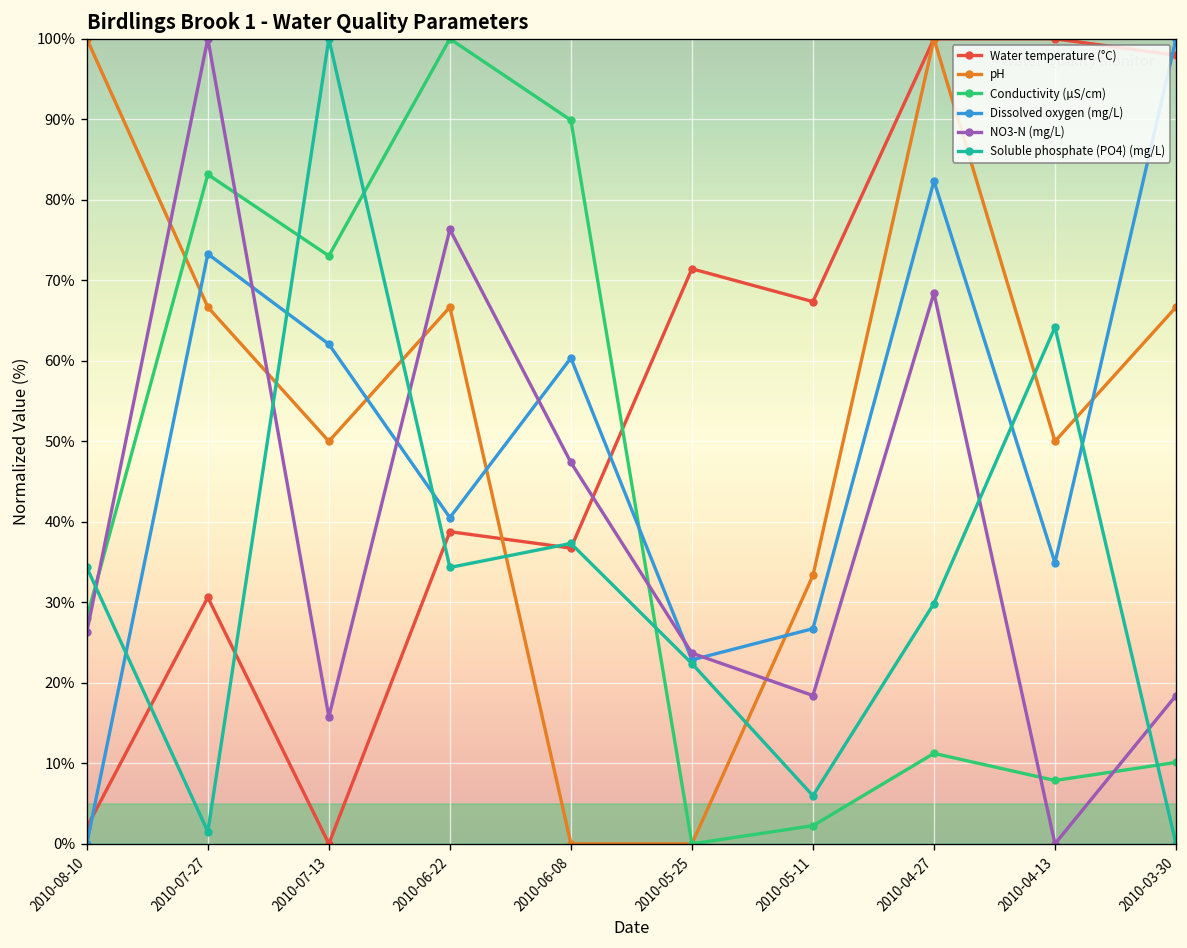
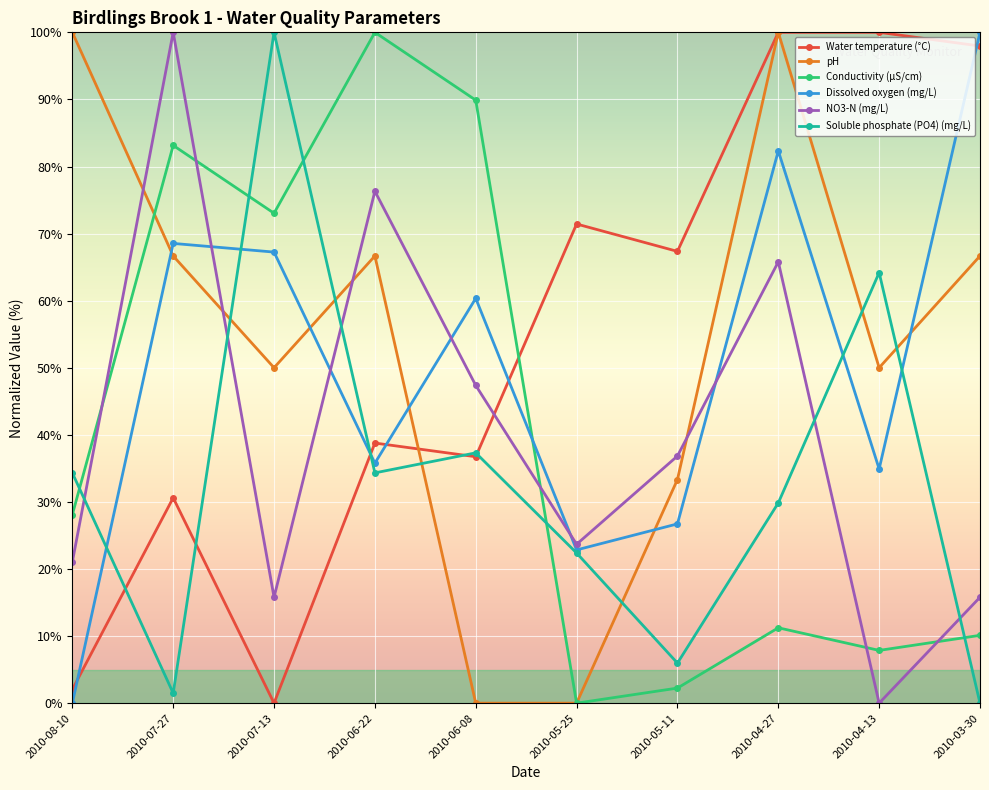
  {
    "Dissolved oxygen (mg/L)": {
      "2010-08-10": "0%",
-     "2010-07-27": "73%",
-     "2010-07-13": "62%",
-     "2010-06-22": "41%",
+     "2010-07-27": "69%",
+     "2010-07-13": "67%",
+     "2010-06-22": "36%",
      "2010-06-08": "60%",
      "2010-05-25": "23%",
      "2010-05-11": "27%",
      "2010-04-27": "82%",
      "2010-04-13": "35%",
      "2010-03-30": "100%"
    },
    "NO3-N (mg/L)": {
-     "2010-08-10": "26%",
+     "2010-08-10": "21%",
      "2010-07-27": "100%",
      "2010-07-13": "16%",
      "2010-06-22": "76%",
      "2010-06-08": "47%",
      "2010-05-25": "24%",
-     "2010-05-11": "18%",
-     "2010-04-27": "68%",
+     "2010-05-11": "37%",
+     "2010-04-27": "66%",
      "2010-04-13": "0%",
-     "2010-03-30": "18%"
+     "2010-03-30": "16%"
    }
  }
